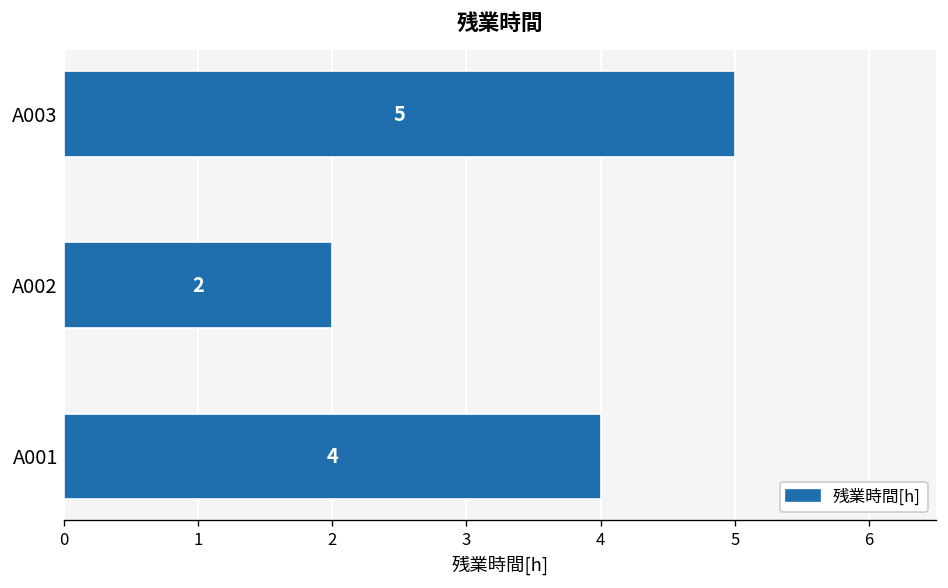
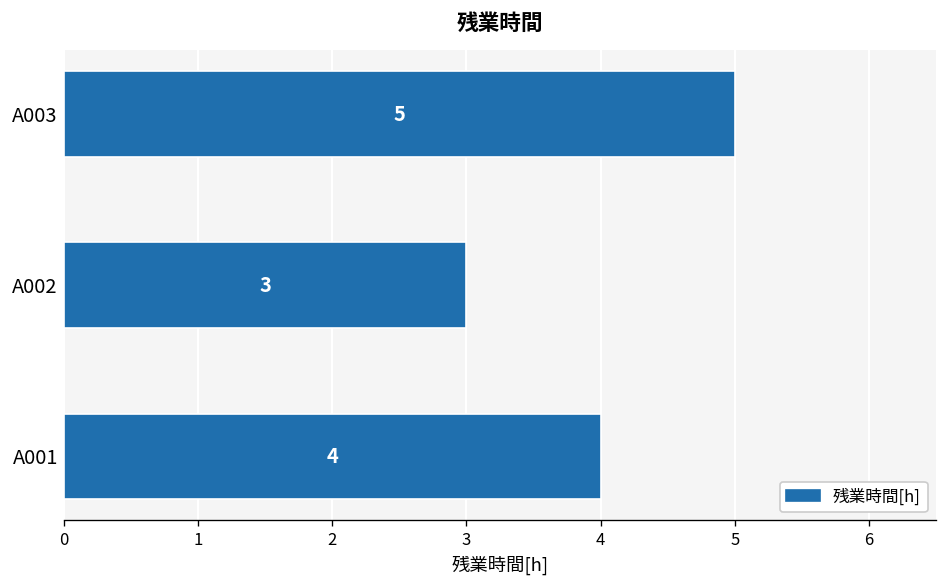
  {
    "A003": 5,
-   "A002": 2,
+   "A002": 3,
    "A001": 4
  }
